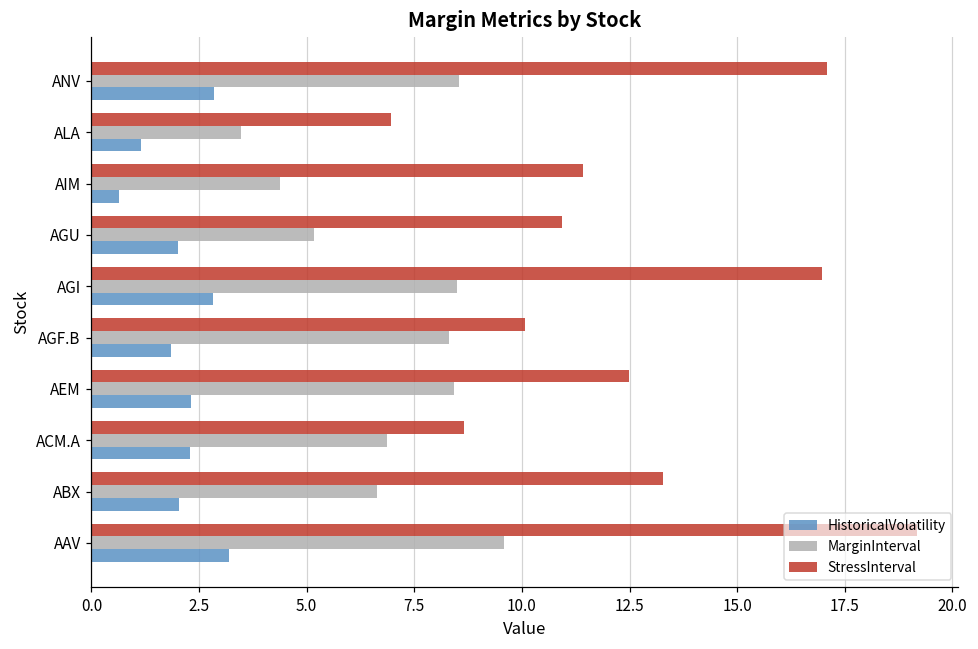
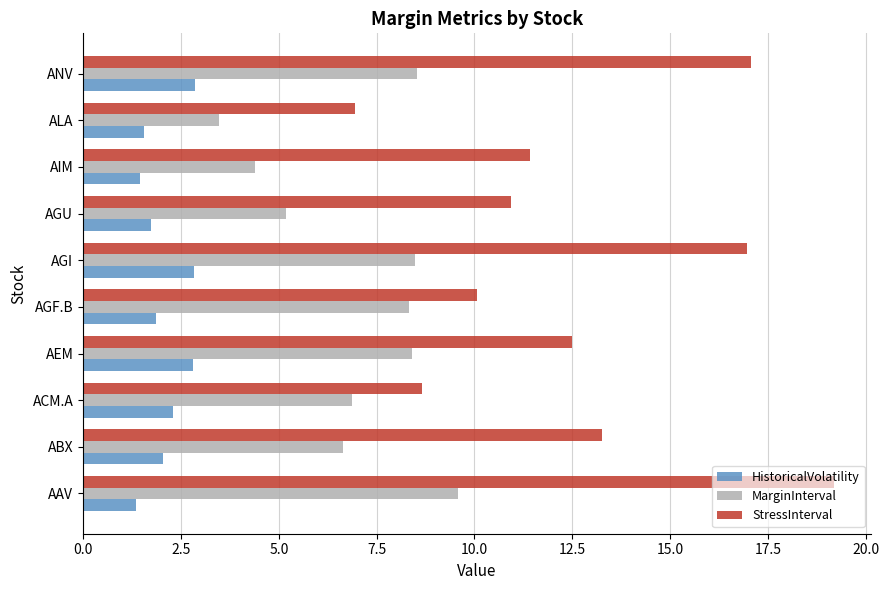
  {
    "HistoricalVolatility": {
      "ANV": 2.8,
-     "ALA": 1.1,
-     "AIM": 0.6,
-     "AGU": 2.0,
+     "ALA": 1.6,
+     "AIM": 1.5,
+     "AGU": 1.7,
      "AGI": 2.8,
      "AGF.B": 1.9,
-     "AEM": 2.3,
+     "AEM": 2.8,
      "ACM.A": 2.3,
      "ABX": 2.0,
-     "AAV": 3.2
+     "AAV": 1.4
    },
    "MarginInterval": {
      "ANV": 8.5,
      "ALA": 3.5,
      "AIM": 4.4,
      "AGU": 5.2,
      "AGI": 8.5,
      "AGF.B": 8.3,
      "AEM": 8.4,
      "ACM.A": 6.9,
      "ABX": 6.6,
      "AAV": 9.6
    },
    "StressInterval": {
      "ANV": 17.1,
      "ALA": 6.9,
      "AIM": 11.4,
      "AGU": 10.9,
      "AGI": 17.0,
      "AGF.B": 10.1,
      "AEM": 12.5,
      "ACM.A": 8.7,
      "ABX": 13.3
    }
  }
